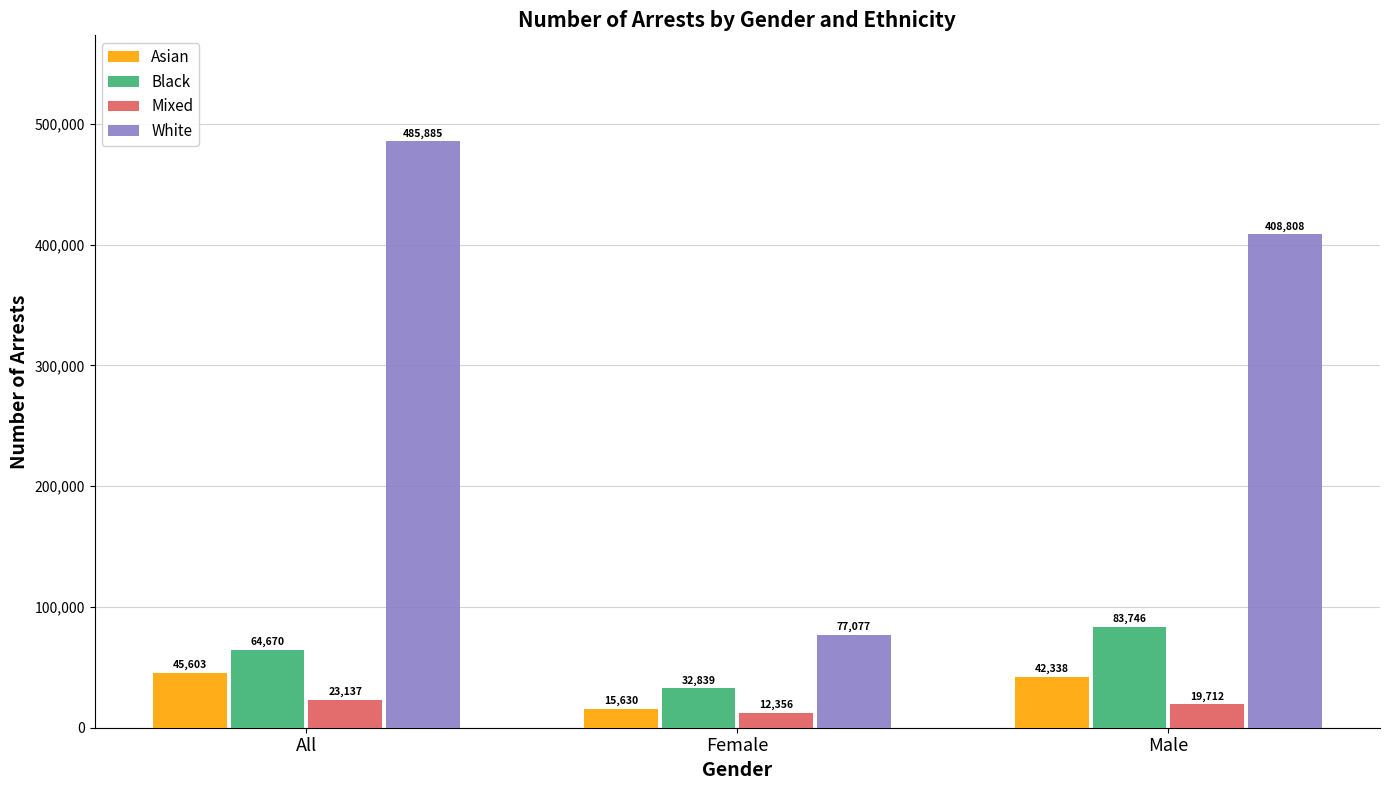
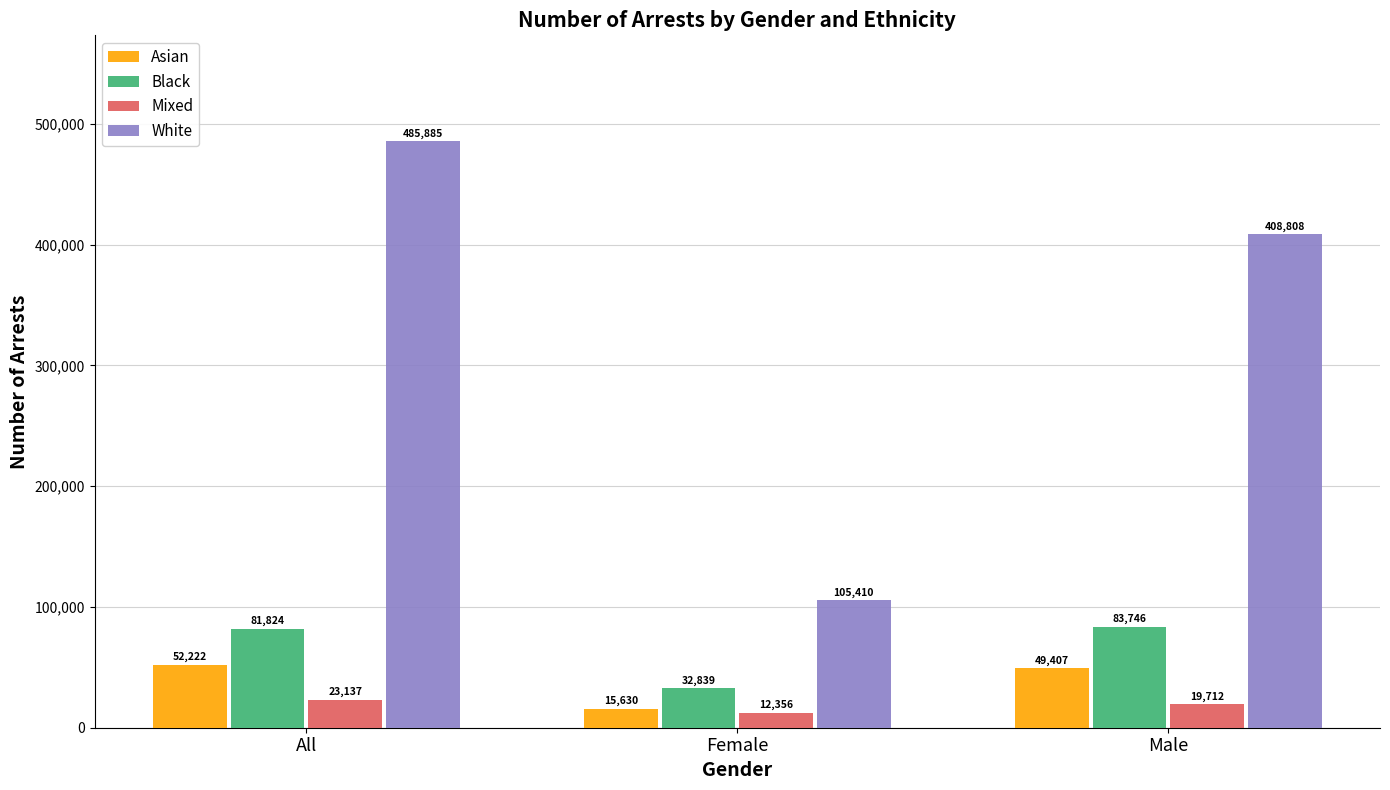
  {
    "Asian": {
-     "All": "45,603",
+     "All": "52,222",
      "Female": "15,630",
-     "Male": "42,338"
+     "Male": "49,407"
    },
    "Black": {
-     "All": "64,670",
+     "All": "81,824",
      "Female": "32,839",
      "Male": "83,746"
    },
    "Mixed": {
      "All": "23,137",
      "Female": "12,356",
      "Male": "19,712"
    },
    "White": {
      "All": "485,885",
-     "Female": "77,077",
+     "Female": "105,410",
      "Male": "408,808"
    }
  }
